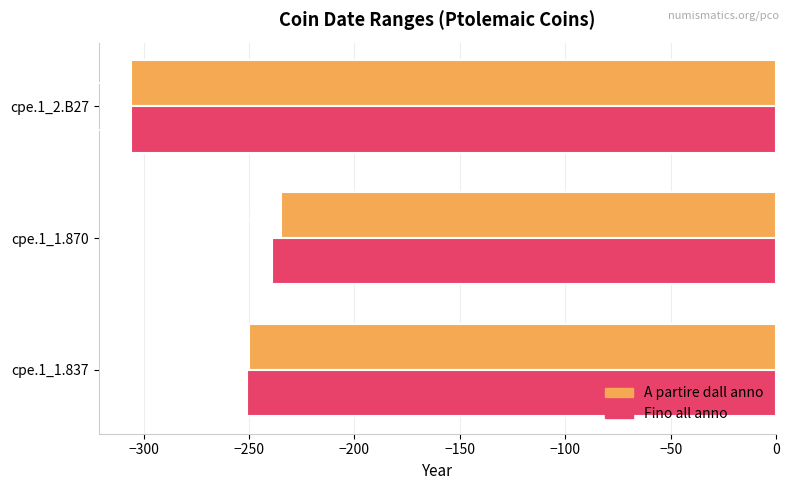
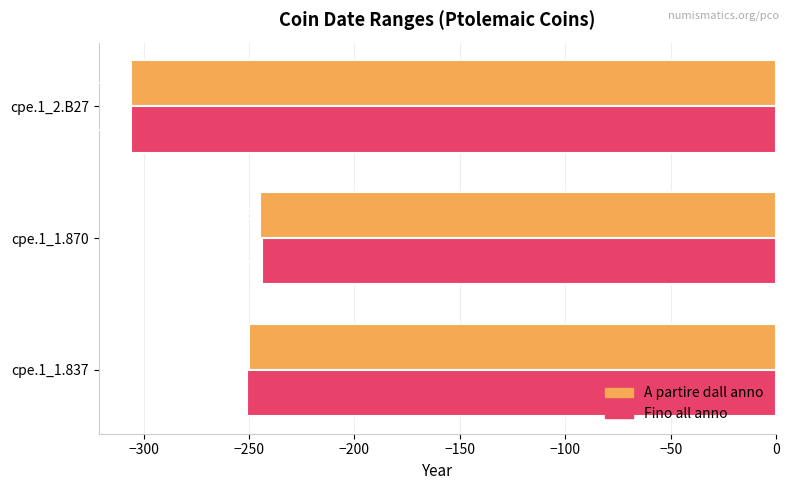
  {
    "A partire dall anno": {
      "cpe.1_2.B27": -306,
-     "cpe.1_1.870": -235,
+     "cpe.1_1.870": -245,
      "cpe.1_1.837": -250
    },
    "Fino all anno": {
      "cpe.1_2.B27": -306,
-     "cpe.1_1.870": -239,
+     "cpe.1_1.870": -244,
      "cpe.1_1.837": -251
    }
  }
